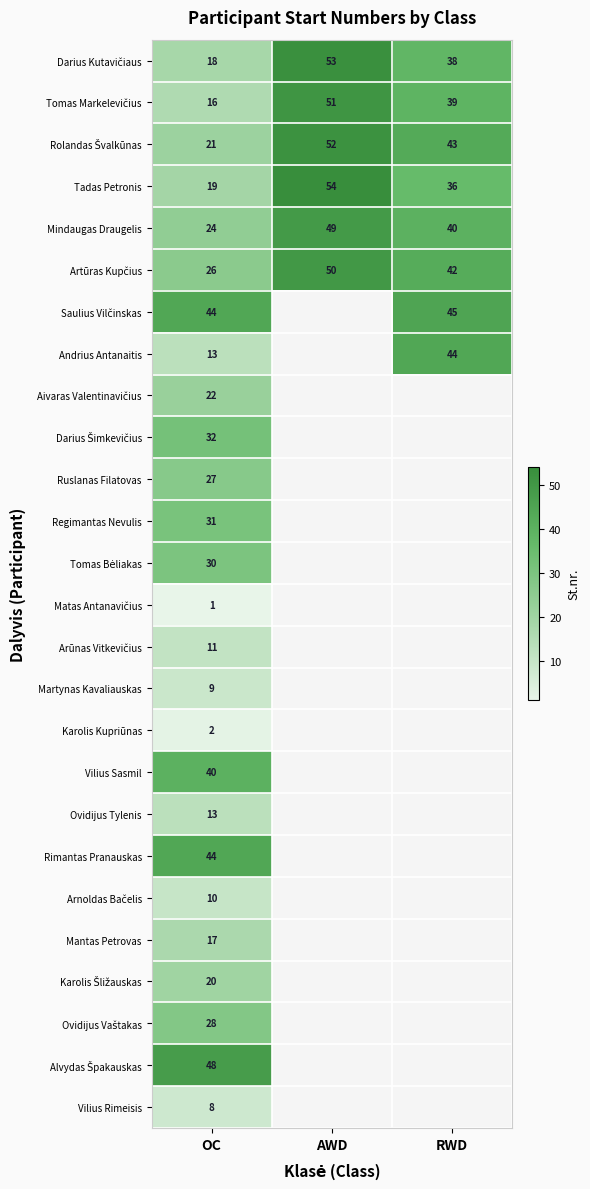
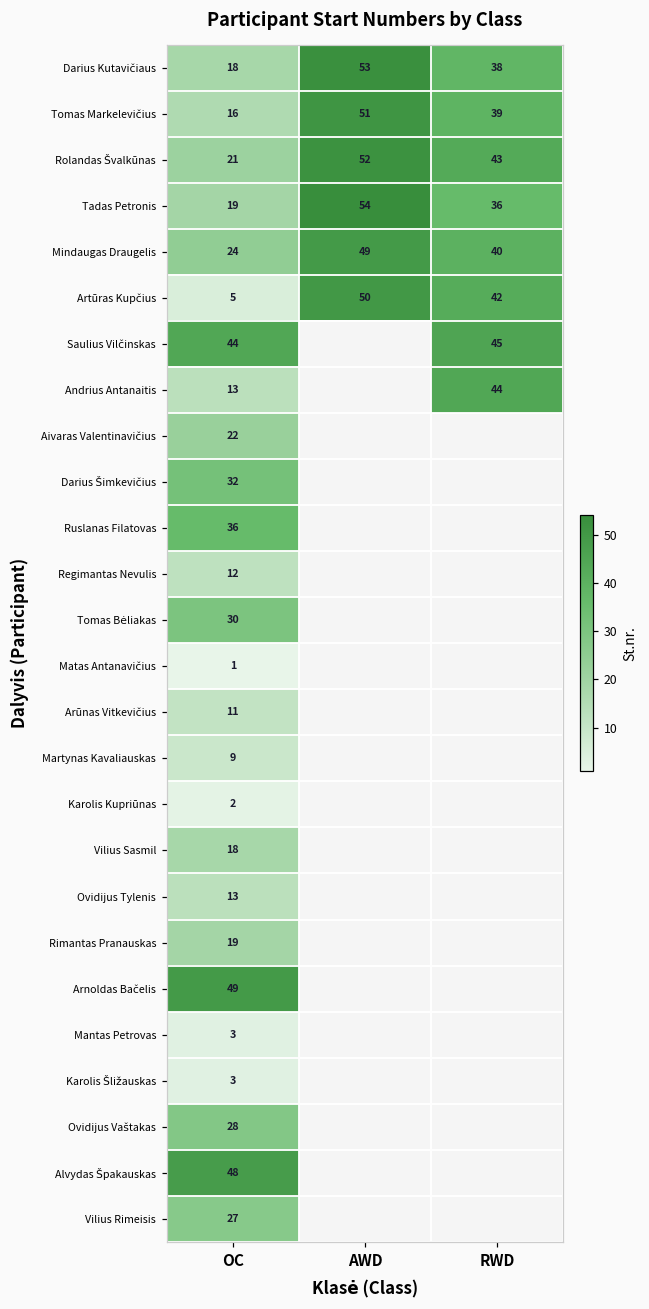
  {
    "Darius Kutavičiaus": {
      "OC": 18,
      "AWD": 53,
      "RWD": 38
    },
    "Tomas Markelevičius": {
      "OC": 16,
      "AWD": 51,
      "RWD": 39
    },
    "Rolandas Švalkūnas": {
      "OC": 21,
      "AWD": 52,
      "RWD": 43
    },
    "Tadas Petronis": {
      "OC": 19,
      "AWD": 54,
      "RWD": 36
    },
    "Mindaugas Draugelis": {
      "OC": 24,
      "AWD": 49,
      "RWD": 40
    },
    "Artūras Kupčius": {
-     "OC": 26,
+     "OC": 5,
      "AWD": 50,
      "RWD": 42
    },
    "Saulius Vilčinskas": {
      "OC": 44,
      "RWD": 45
    },
    "Andrius Antanaitis": {
      "OC": 13,
      "RWD": 44
    },
    "Aivaras Valentinavičius": {
      "OC": 22
    },
    "Darius Šimkevičius": {
      "OC": 32
    },
    "Ruslanas Filatovas": {
-     "OC": 27
+     "OC": 36
    },
    "Regimantas Nevulis": {
-     "OC": 31
+     "OC": 12
    },
    "Tomas Bėliakas": {
      "OC": 30
    },
    "Matas Antanavičius": {
      "OC": 1
    },
    "Arūnas Vitkevičius": {
      "OC": 11
    },
    "Martynas Kavaliauskas": {
      "OC": 9
    },
    "Karolis Kupriūnas": {
      "OC": 2
    },
    "Vilius Sasmil": {
-     "OC": 40
+     "OC": 18
    },
    "Ovidijus Tylenis": {
      "OC": 13
    },
    "Rimantas Pranauskas": {
-     "OC": 44
+     "OC": 19
    },
    "Arnoldas Bačelis": {
-     "OC": 10
+     "OC": 49
    },
    "Mantas Petrovas": {
-     "OC": 17
+     "OC": 3
    },
    "Karolis Šližauskas": {
-     "OC": 20
+     "OC": 3
    },
    "Ovidijus Vaštakas": {
      "OC": 28
    },
    "Alvydas Špakauskas": {
      "OC": 48
    },
    "Vilius Rimeisis": {
-     "OC": 8
+     "OC": 27
    }
  }
